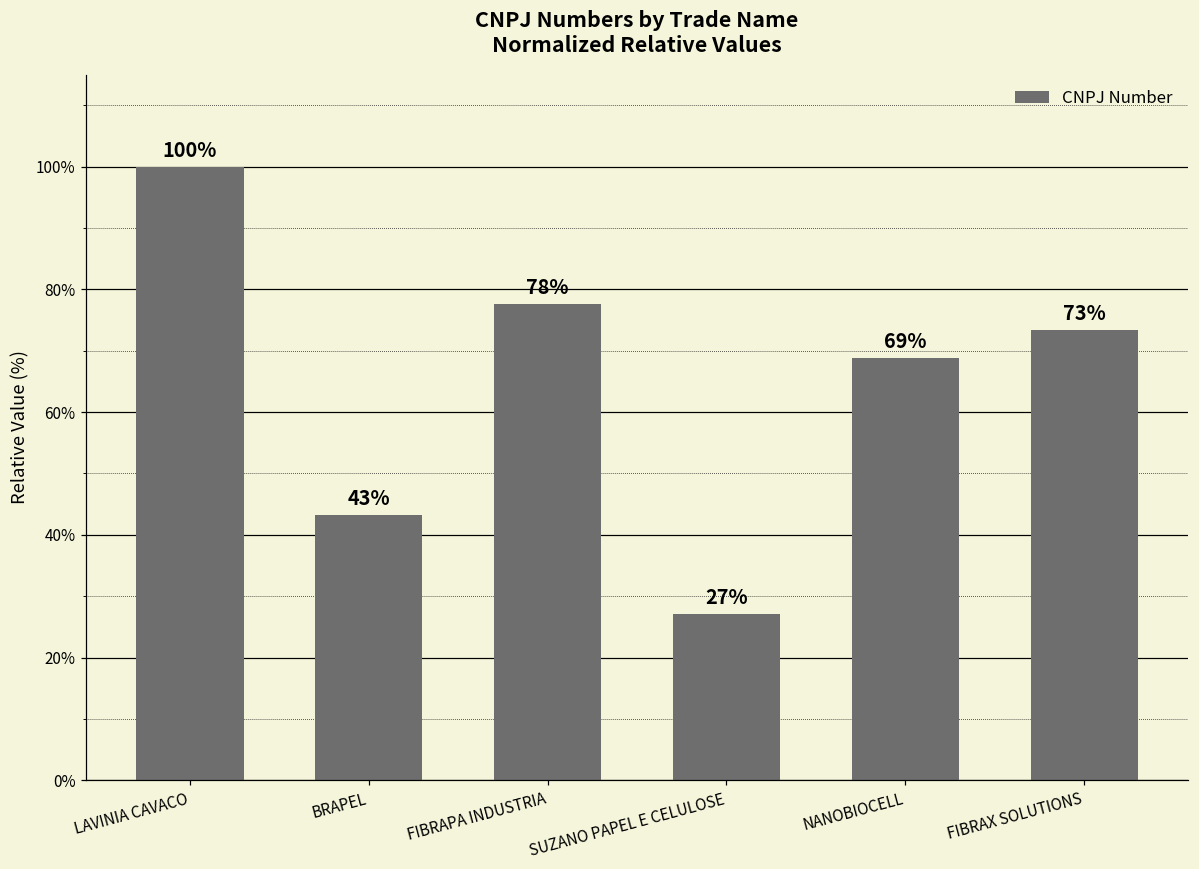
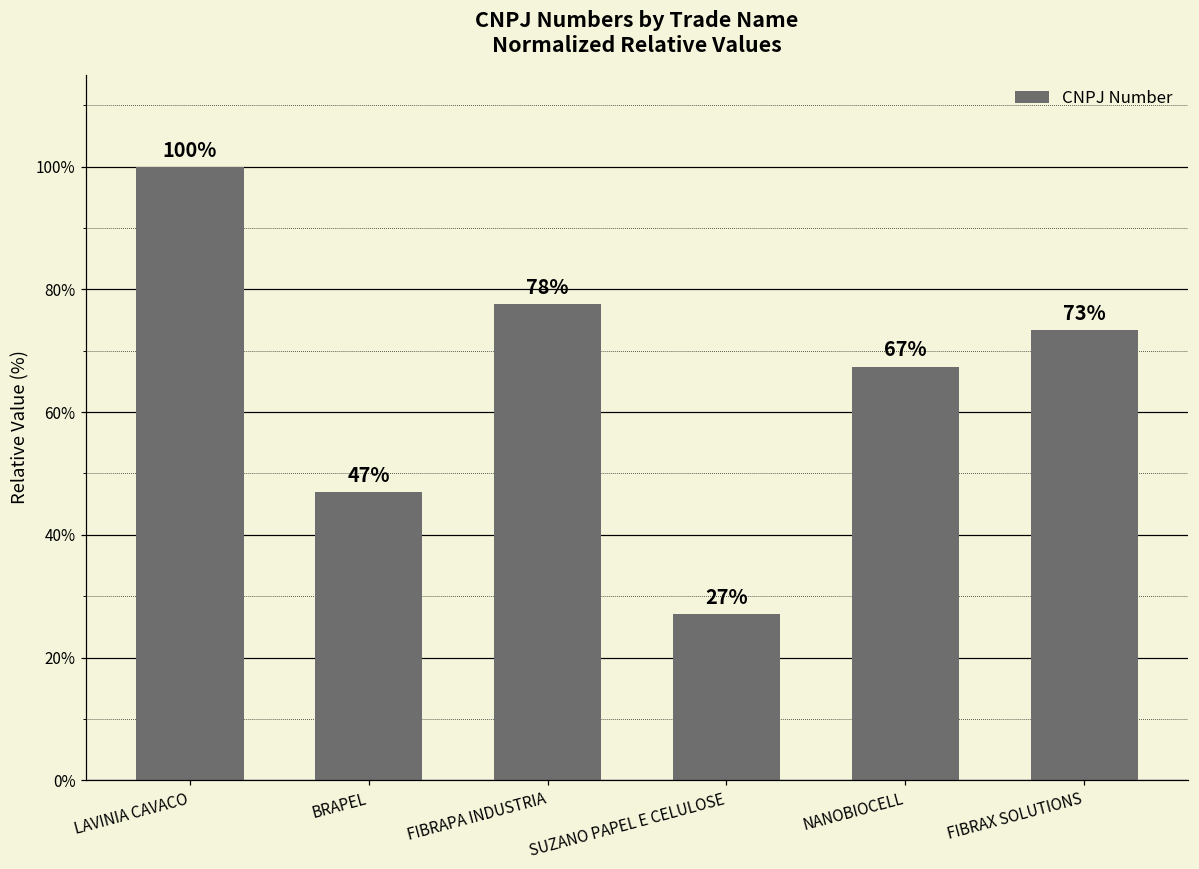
  {
    "LAVINIA CAVACO": "100%",
-   "BRAPEL": "43%",
+   "BRAPEL": "47%",
    "FIBRAPA INDUSTRIA": "78%",
    "SUZANO PAPEL E CELULOSE": "27%",
-   "NANOBIOCELL": "69%",
+   "NANOBIOCELL": "67%",
    "FIBRAX SOLUTIONS": "73%"
  }
